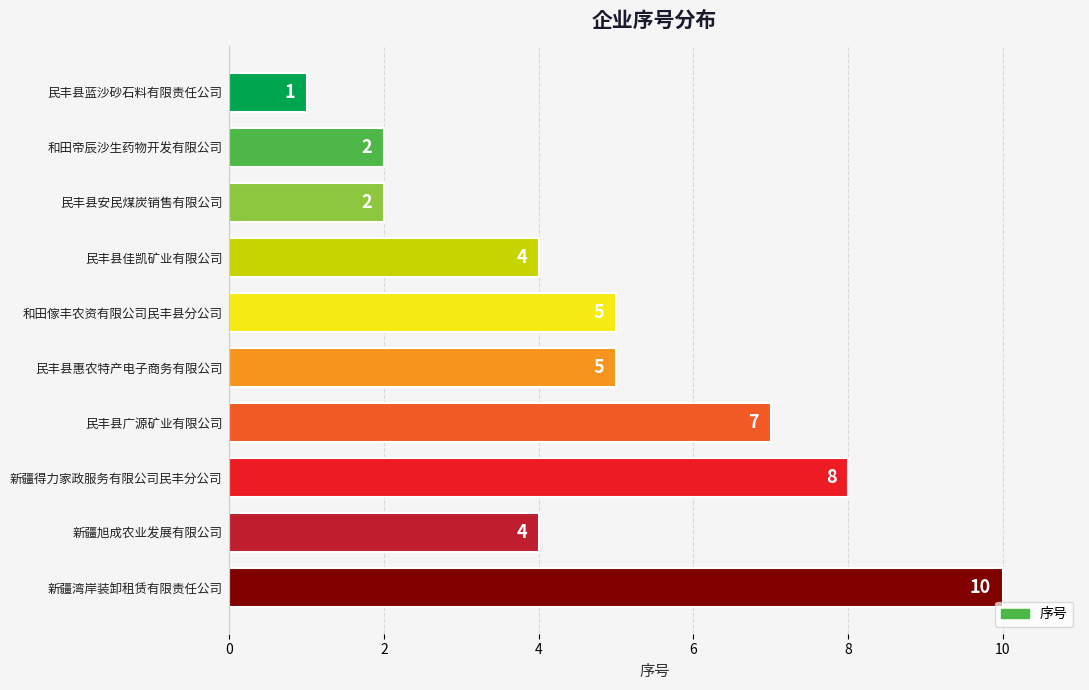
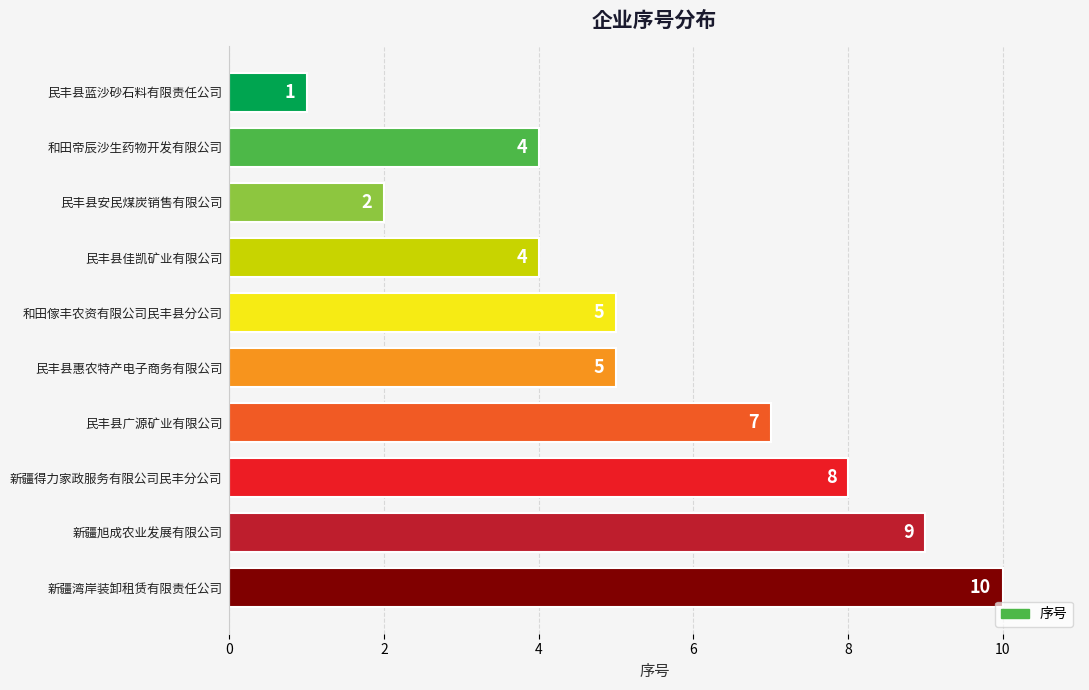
  {
    "民丰县蓝沙砂石料有限责任公司": 1,
-   "和田帝辰沙生药物开发有限公司": 2,
+   "和田帝辰沙生药物开发有限公司": 4,
    "民丰县安民煤炭销售有限公司": 2,
    "民丰县佳凯矿业有限公司": 4,
    "和田傢丰农资有限公司民丰县分公司": 5,
    "民丰县惠农特产电子商务有限公司": 5,
    "民丰县广源矿业有限公司": 7,
    "新疆得力家政服务有限公司民丰分公司": 8,
-   "新疆旭成农业发展有限公司": 4,
+   "新疆旭成农业发展有限公司": 9,
    "新疆湾岸装卸租赁有限责任公司": 10
  }
